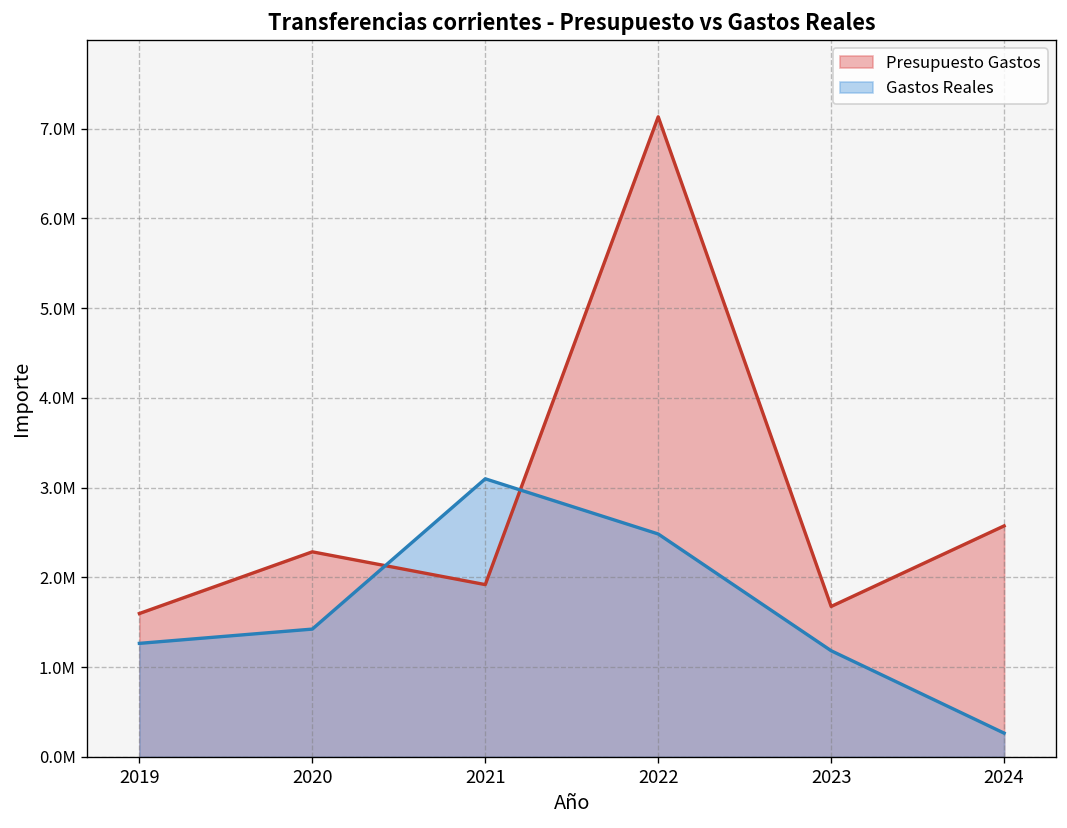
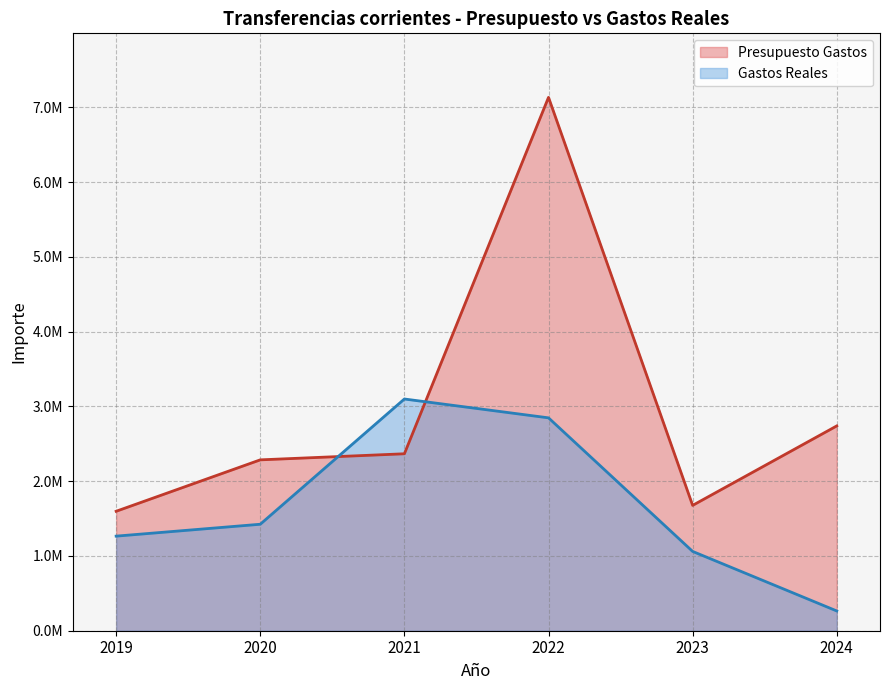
  {
    "Presupuesto Gastos": {
      "2019": 1600000,
      "2020": 2300000,
-     "2021": 1900000,
+     "2021": 2400000,
      "2022": 7100000,
      "2023": 1700000,
-     "2024": 2600000
+     "2024": 2700000
    },
    "Gastos Reales": {
      "2019": 1300000,
      "2020": 1400000,
      "2021": 3100000,
-     "2022": 2500000,
-     "2023": 1200000,
+     "2022": 2800000,
+     "2023": 1100000,
      "2024": 300000
    }
  }
